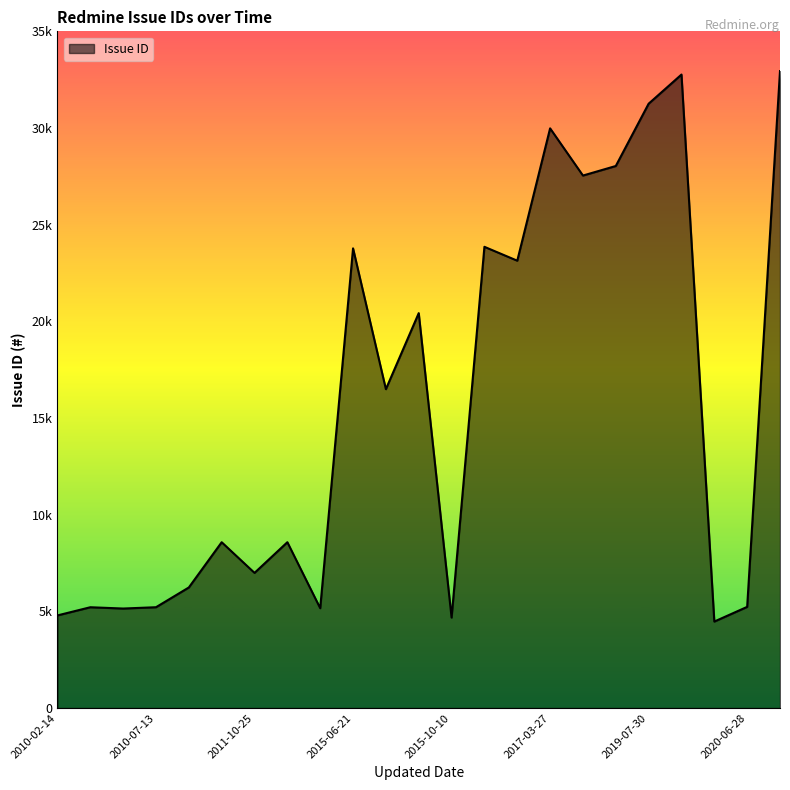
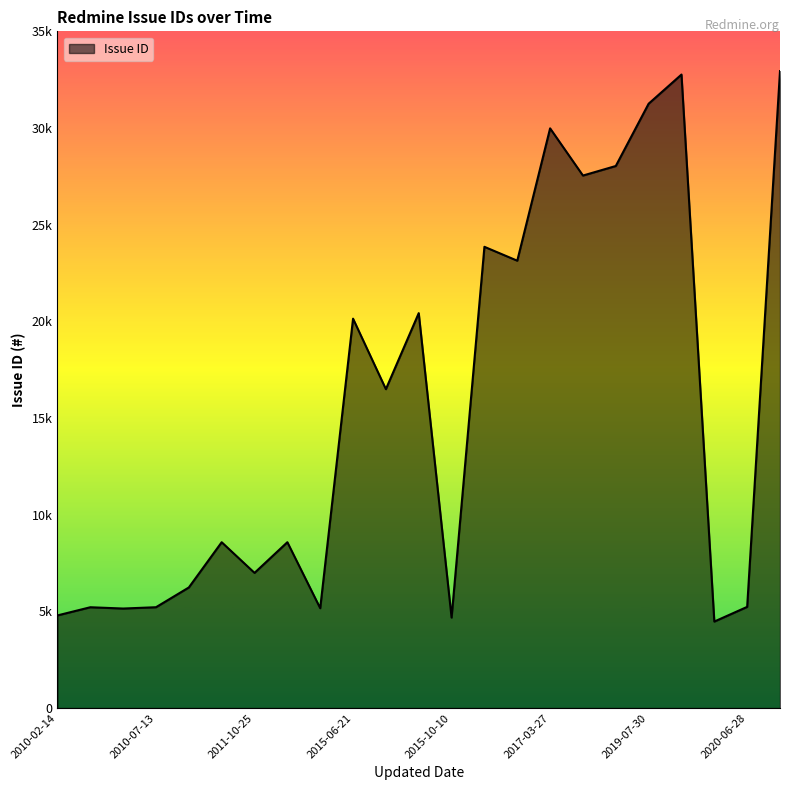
  {
    "2010-07-13": 5200,
-   "2015-06-21": 23800,
+   "2015-06-21": 20100,
    "2015-10-10": 4700,
    "2017-03-27": 30000
  }
